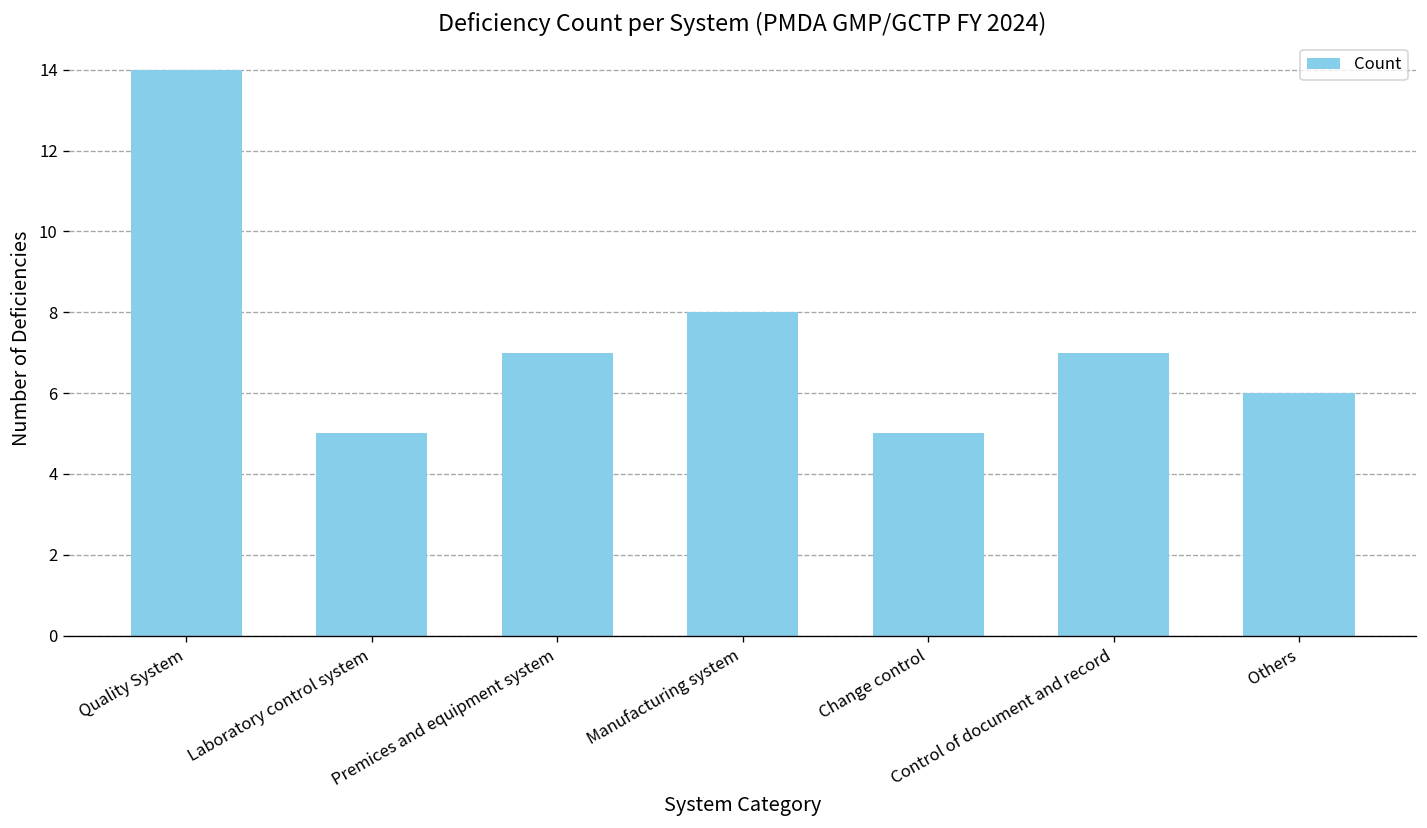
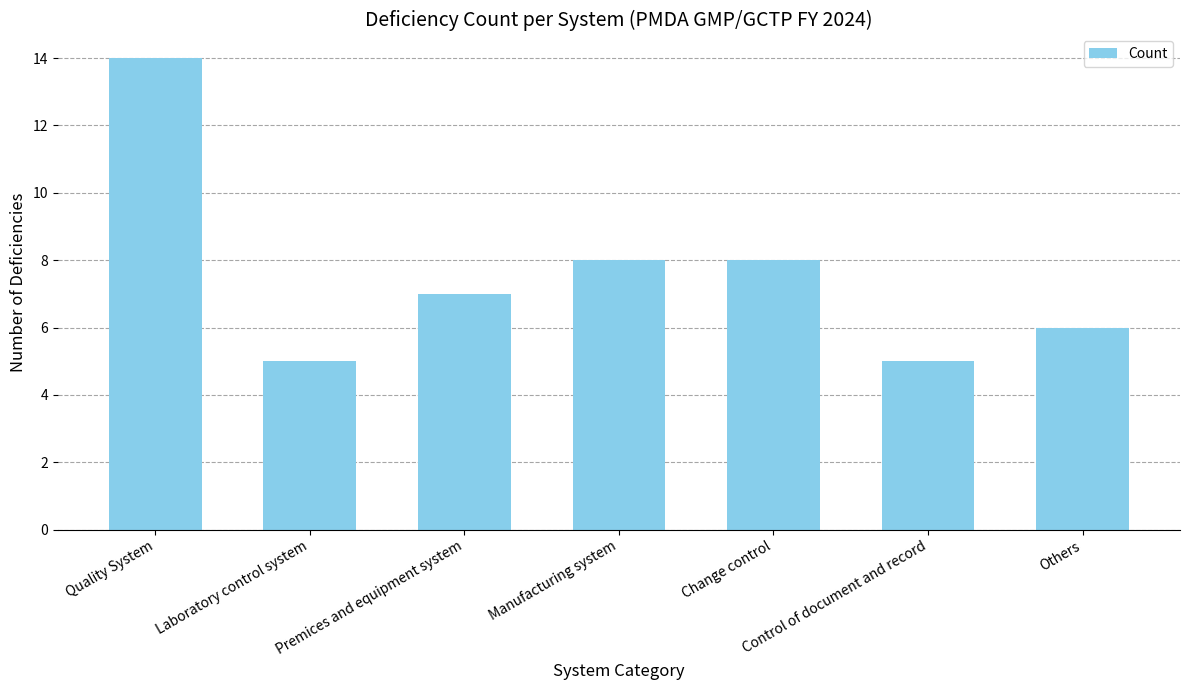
  {
    "Quality System": 14,
    "Laboratory control system": 5,
    "Premices and equipment system": 7,
    "Manufacturing system": 8,
-   "Change control": 5,
-   "Control of document and record": 7,
+   "Change control": 8,
+   "Control of document and record": 5,
    "Others": 6
  }
